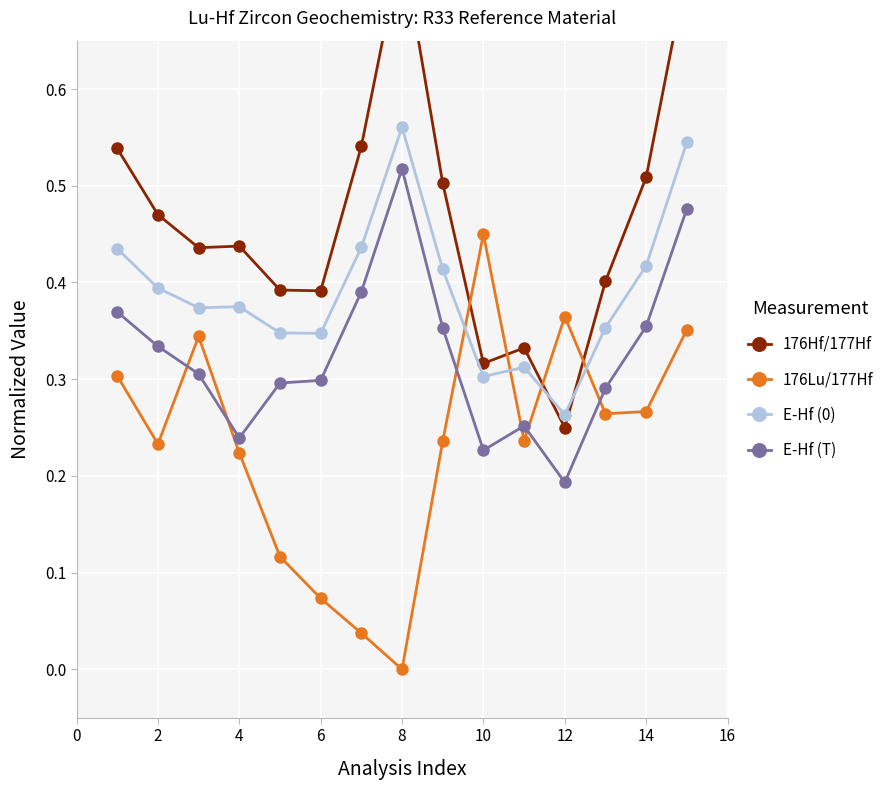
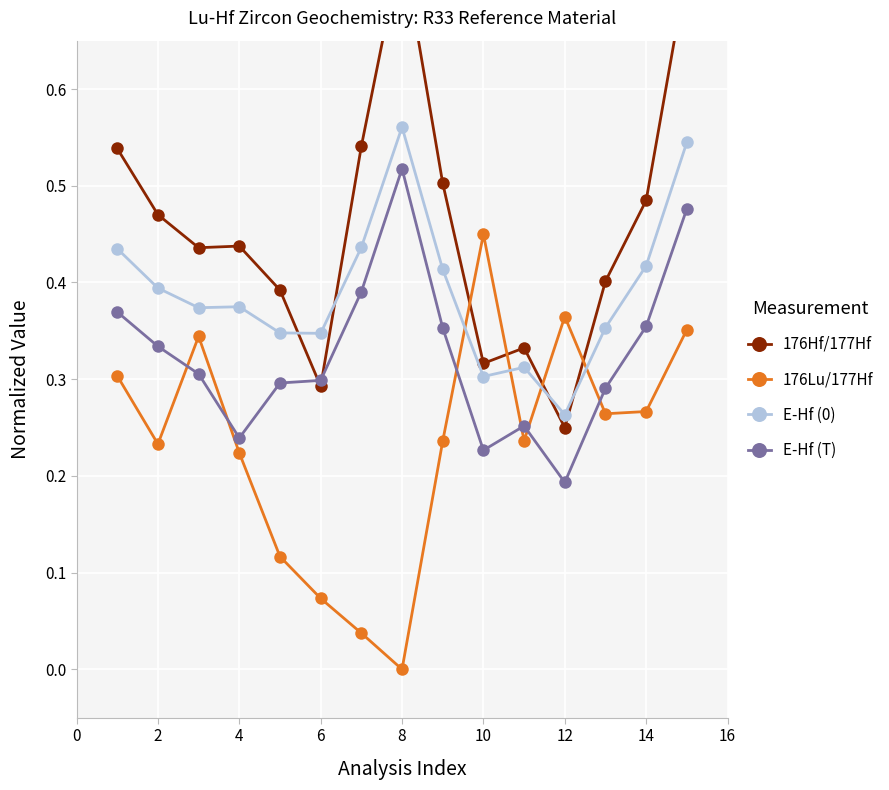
  {
    "176Hf/177Hf": {
      "2": 0.47,
      "4": 0.44,
-     "6": 0.39,
+     "6": 0.29,
      "10": 0.32,
      "12": 0.25,
-     "14": 0.51
+     "14": 0.48
    },
    "176Lu/177Hf": {
      "2": 0.23,
      "4": 0.22,
      "6": 0.07,
      "8": 0.00,
      "10": 0.45,
      "12": 0.36,
      "14": 0.27
    },
    "E-Hf (0)": {
      "2": 0.39,
      "4": 0.37,
      "6": 0.35,
      "8": 0.56,
      "10": 0.30,
      "12": 0.26,
      "14": 0.42
    },
    "E-Hf (T)": {
      "2": 0.33,
      "4": 0.24,
      "6": 0.30,
      "8": 0.52,
      "10": 0.23,
      "12": 0.19,
      "14": 0.35
    }
  }
